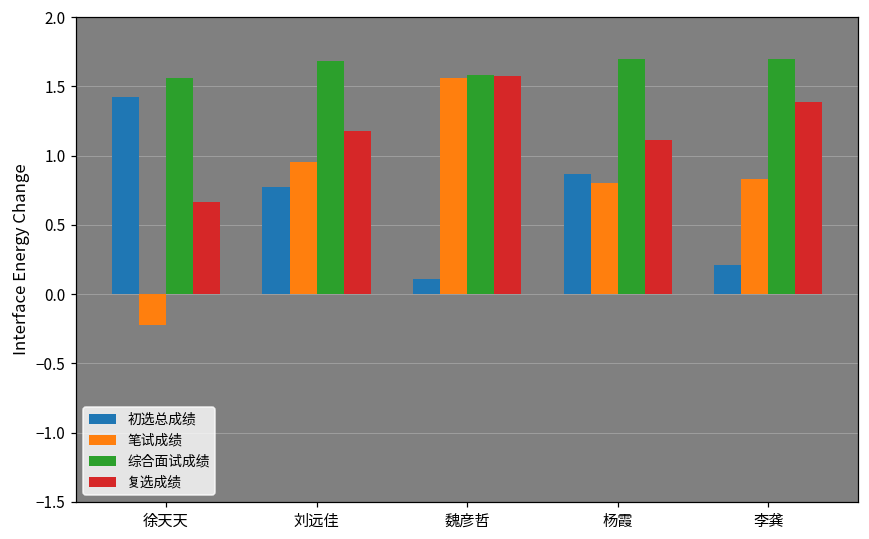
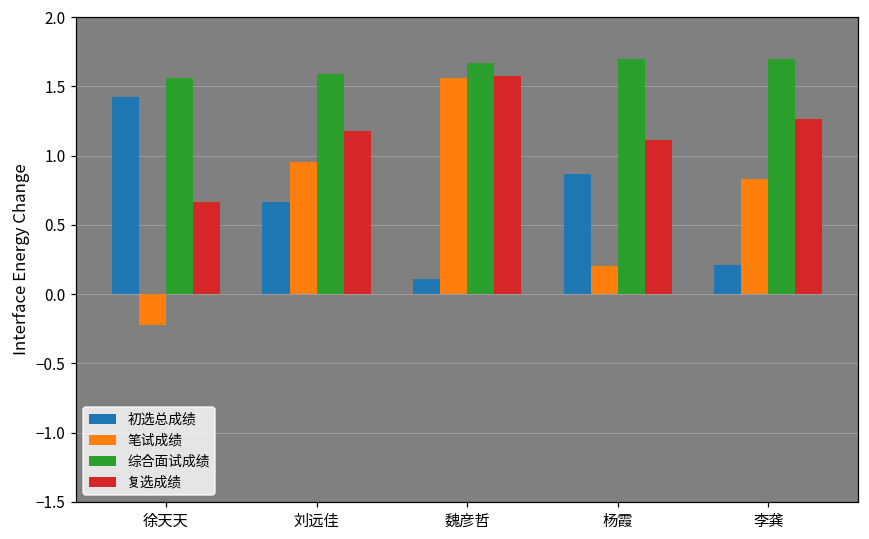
  {
    "初选总成绩": {
      "徐天天": 1.43,
-     "刘远佳": 0.78,
+     "刘远佳": 0.67,
      "魏彦哲": 0.11,
      "杨霞": 0.87,
      "李龚": 0.21
    },
    "笔试成绩": {
      "徐天天": -0.23,
      "刘远佳": 0.95,
      "魏彦哲": 1.56,
-     "杨霞": 0.80,
+     "杨霞": 0.20,
      "李龚": 0.83
    },
    "综合面试成绩": {
      "徐天天": 1.56,
-     "刘远佳": 1.68,
-     "魏彦哲": 1.58,
+     "刘远佳": 1.59,
+     "魏彦哲": 1.67,
      "杨霞": 1.69,
      "李龚": 1.69
    },
    "复选成绩": {
      "徐天天": 0.67,
      "刘远佳": 1.18,
      "魏彦哲": 1.57,
      "杨霞": 1.11,
-     "李龚": 1.39
+     "李龚": 1.26
    }
  }
